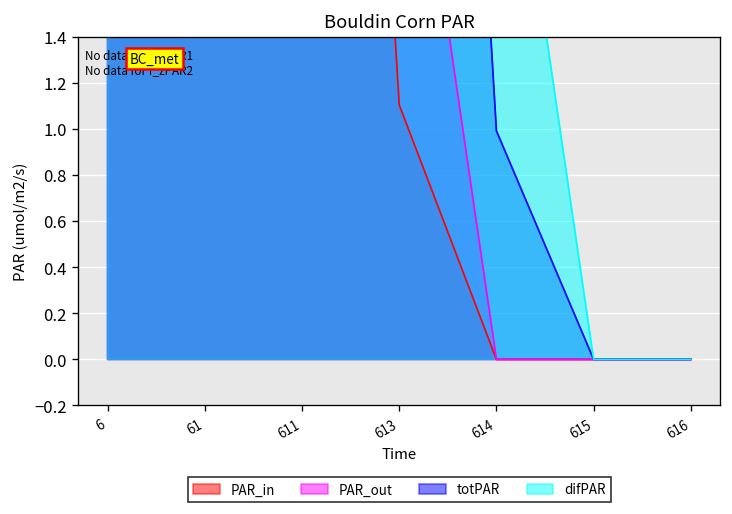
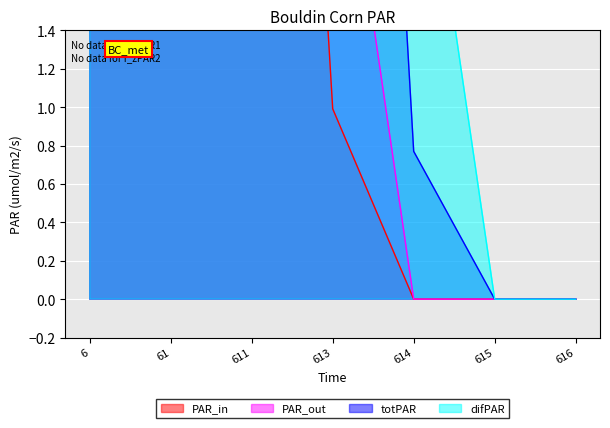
  {
    "PAR_in": {
-     "613": 1.10
+     "613": 0.99
    },
    "totPAR": {
-     "614": 0.99
+     "614": 0.77
    }
  }
